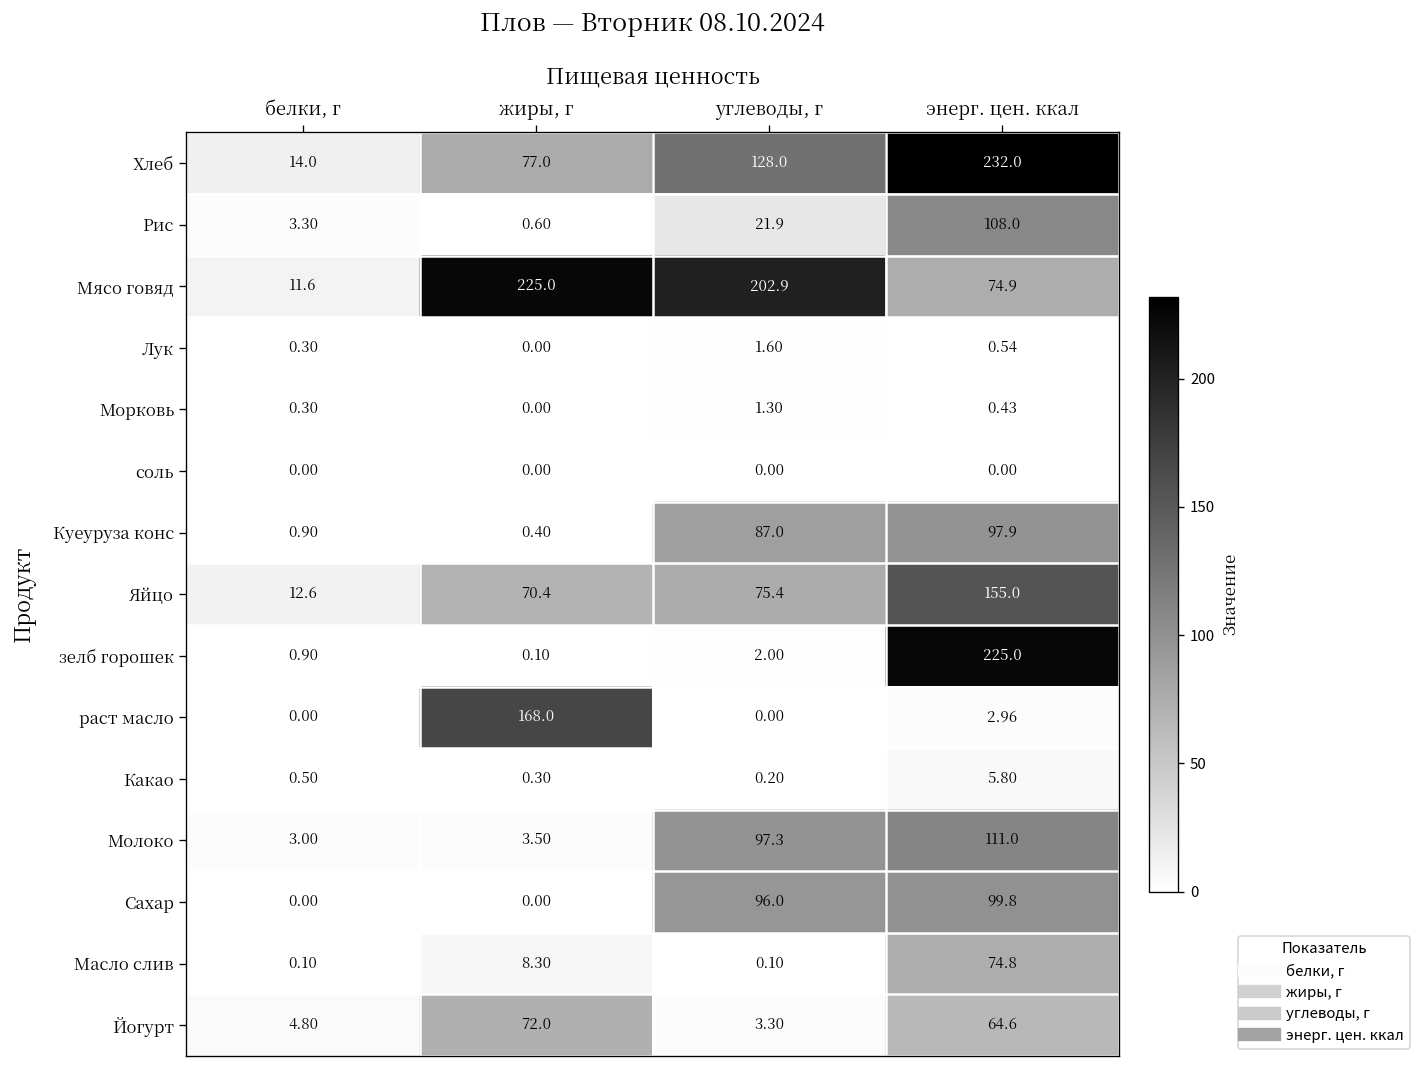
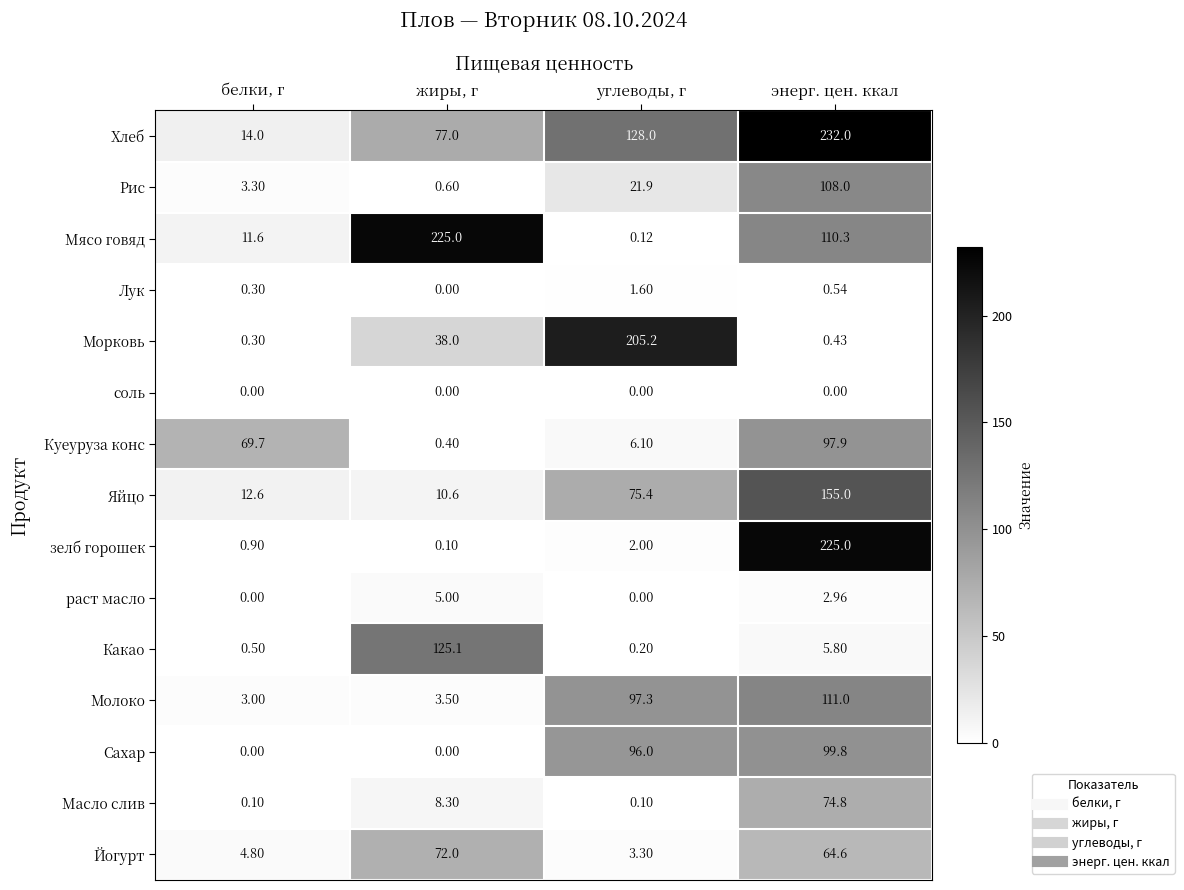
  {
    "Хлеб": {
      "белки, г": 14.0,
      "жиры, г": 77.0,
      "углеводы, г": 128.0,
      "энерг. цен. ккал": 232.0
    },
    "Рис": {
      "белки, г": 3.30,
      "жиры, г": 0.60,
      "углеводы, г": 21.9,
      "энерг. цен. ккал": 108.0
    },
    "Мясо говяд": {
      "белки, г": 11.6,
      "жиры, г": 225.0,
-     "углеводы, г": 202.9,
-     "энерг. цен. ккал": 74.9
+     "углеводы, г": 0.12,
+     "энерг. цен. ккал": 110.3
    },
    "Лук": {
      "белки, г": 0.30,
      "жиры, г": 0.00,
      "углеводы, г": 1.60,
      "энерг. цен. ккал": 0.54
    },
    "Морковь": {
      "белки, г": 0.30,
-     "жиры, г": 0.00,
-     "углеводы, г": 1.30,
+     "жиры, г": 38.0,
+     "углеводы, г": 205.2,
      "энерг. цен. ккал": 0.43
    },
    "соль": {
      "белки, г": 0.00,
      "жиры, г": 0.00,
      "углеводы, г": 0.00,
      "энерг. цен. ккал": 0.00
    },
    "Куеуруза конс": {
-     "белки, г": 0.90,
+     "белки, г": 69.7,
      "жиры, г": 0.40,
-     "углеводы, г": 87.0,
+     "углеводы, г": 6.10,
      "энерг. цен. ккал": 97.9
    },
    "Яйцо": {
      "белки, г": 12.6,
-     "жиры, г": 70.4,
+     "жиры, г": 10.6,
      "углеводы, г": 75.4,
      "энерг. цен. ккал": 155.0
    },
    "зелб горошек": {
      "белки, г": 0.90,
      "жиры, г": 0.10,
      "углеводы, г": 2.00,
      "энерг. цен. ккал": 225.0
    },
    "раст масло": {
      "белки, г": 0.00,
-     "жиры, г": 168.0,
+     "жиры, г": 5.00,
      "углеводы, г": 0.00,
      "энерг. цен. ккал": 2.96
    },
    "Какао": {
      "белки, г": 0.50,
-     "жиры, г": 0.30,
+     "жиры, г": 125.1,
      "углеводы, г": 0.20,
      "энерг. цен. ккал": 5.80
    },
    "Молоко": {
      "белки, г": 3.00,
      "жиры, г": 3.50,
      "углеводы, г": 97.3,
      "энерг. цен. ккал": 111.0
    },
    "Сахар": {
      "белки, г": 0.00,
      "жиры, г": 0.00,
      "углеводы, г": 96.0,
      "энерг. цен. ккал": 99.8
    },
    "Масло слив": {
      "белки, г": 0.10,
      "жиры, г": 8.30,
      "углеводы, г": 0.10,
      "энерг. цен. ккал": 74.8
    },
    "Йогурт": {
      "белки, г": 4.80,
      "жиры, г": 72.0,
      "углеводы, г": 3.30,
      "энерг. цен. ккал": 64.6
    }
  }
